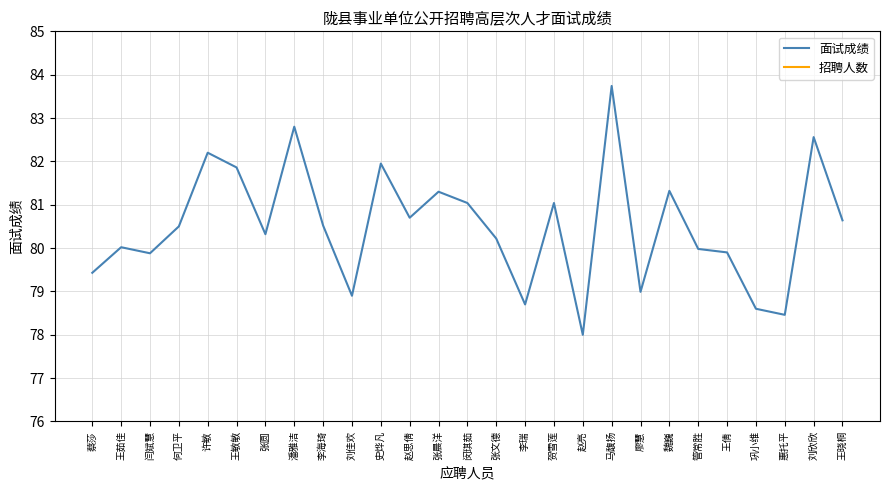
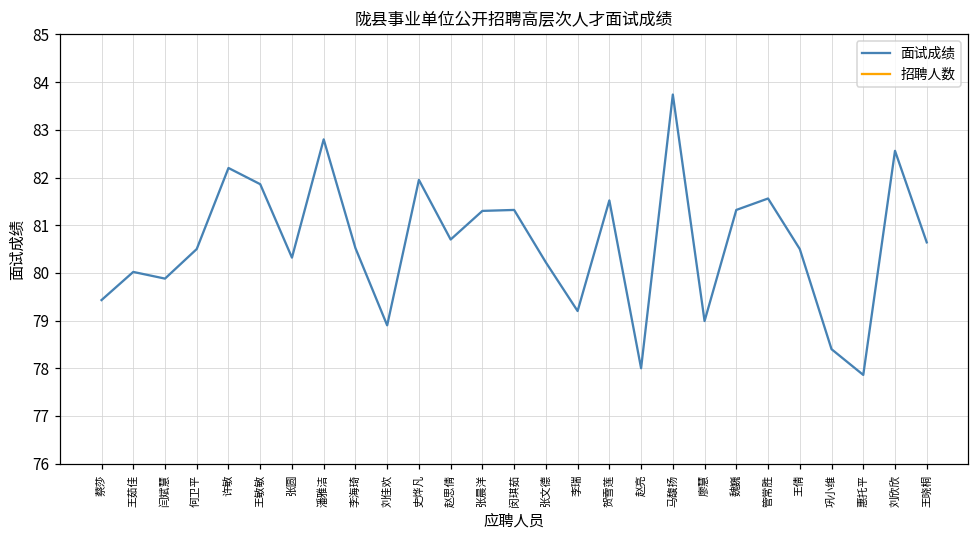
  {
    "面试成绩": {
      "蔡莎": 79.4,
      "王茹佳": 80.0,
      "闫斌慧": 79.9,
      "何卫平": 80.5,
      "许敏": 82.2,
      "王敏敏": 81.9,
      "张圆": 80.3,
      "潘雅洁": 82.8,
      "李海琦": 80.5,
      "刘佳欢": 78.9,
      "史烨凡": 82.0,
      "赵思倩": 80.7,
      "张晨洋": 81.3,
-     "闵琪茹": 81.0,
+     "闵琪茹": 81.3,
      "张文德": 80.2,
-     "李瑞": 78.7,
-     "贺雪莲": 81.0,
+     "李瑞": 79.2,
+     "贺雪莲": 81.5,
      "赵亮": 78.0,
      "马馥扬": 83.7,
      "廖慧": 79.0,
      "魏巍": 81.3,
-     "管常胜": 80.0,
-     "王倩": 79.9,
-     "巩小维": 78.6,
-     "惠托平": 78.5,
+     "管常胜": 81.6,
+     "王倩": 80.5,
+     "巩小维": 78.4,
+     "惠托平": 77.9,
      "刘欣欣": 82.6,
      "王晓桐": 80.6
    }
  }
